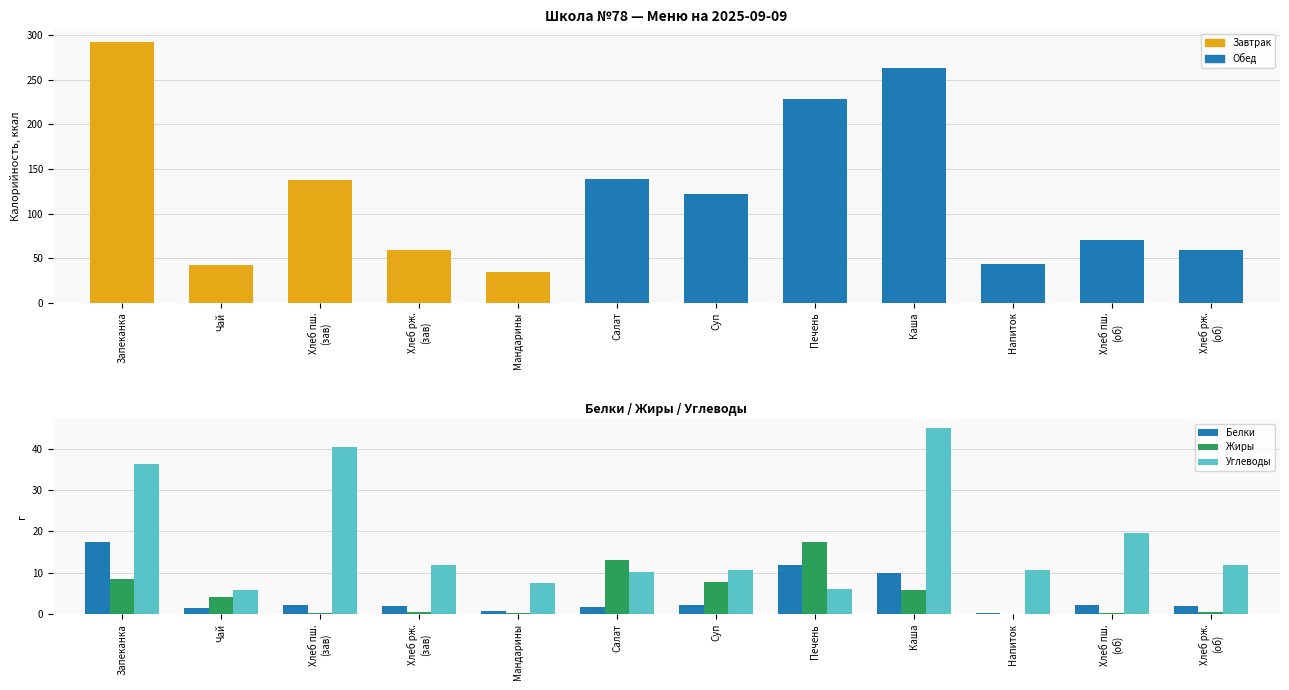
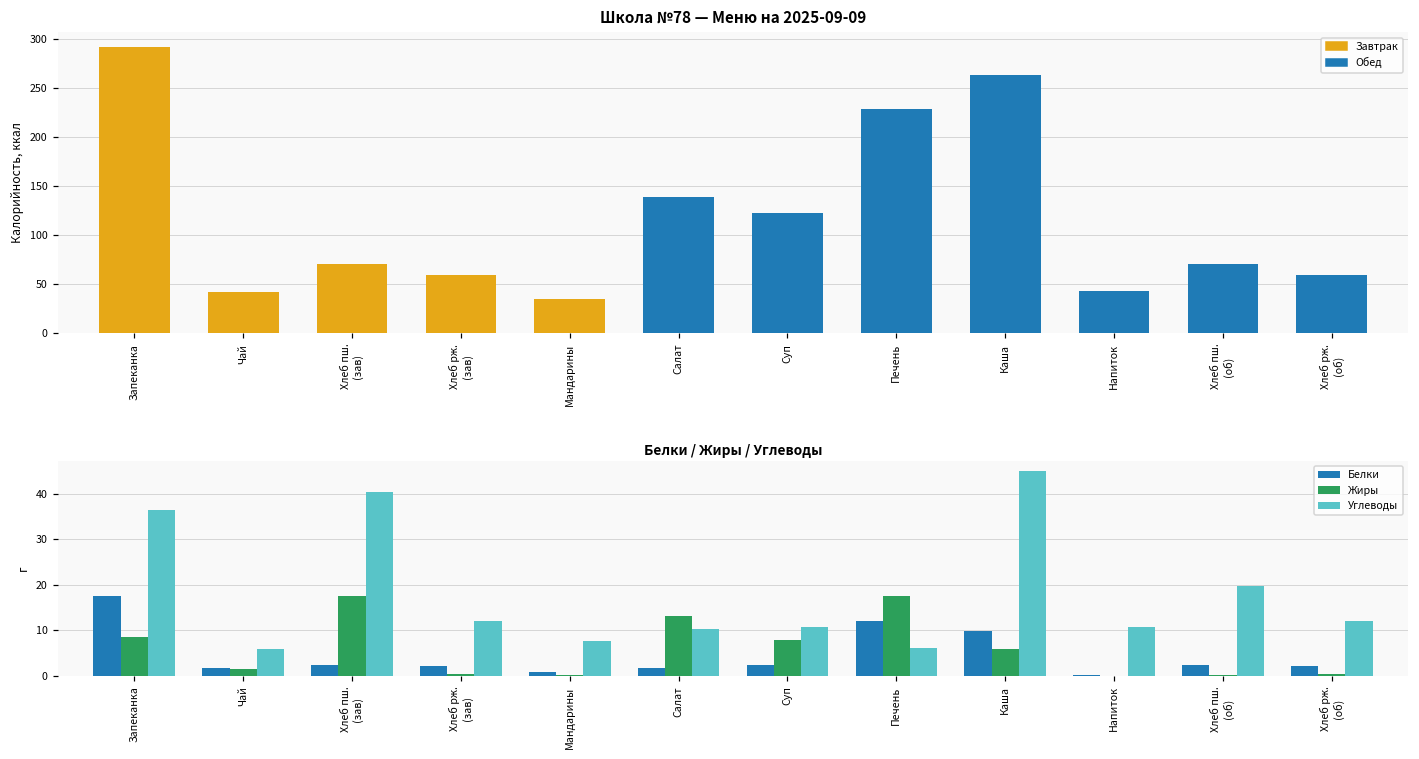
  {
    "Школа №78 — Меню на 2025-09-09": {
      "Запеканка": 290,
      "Чай": 40,
-     "Хлеб пш. (зав)": 140,
+     "Хлеб пш. (зав)": 70,
      "Хлеб рж. (зав)": 60,
      "Мандарины": 40,
      "Салат": 140,
      "Суп": 120,
      "Печень": 230,
      "Каша": 260,
      "Напиток": 40,
      "Хлеб пш. (об)": 70,
      "Хлеб рж. (об)": 60
    },
    "Белки / Жиры / Углеводы": {
      "Белки": {
        "Запеканка": 18,
        "Чай": 2,
        "Хлеб пш. (зав)": 2,
        "Хлеб рж. (зав)": 2,
        "Мандарины": 1,
        "Салат": 2,
        "Суп": 2,
        "Печень": 12,
        "Каша": 10,
        "Хлеб пш. (об)": 2,
        "Хлеб рж. (об)": 2
      },
      "Жиры": {
        "Запеканка": 9,
-       "Чай": 4,
-       "Хлеб пш. (зав)": 0,
+       "Чай": 1,
+       "Хлеб пш. (зав)": 18,
        "Салат": 13,
        "Суп": 8,
        "Печень": 17,
        "Каша": 6,
        "Напиток": 0
      },
      "Углеводы": {
        "Запеканка": 36,
        "Чай": 6,
        "Хлеб пш. (зав)": 40,
        "Хлеб рж. (зав)": 12,
        "Мандарины": 8,
        "Салат": 10,
        "Суп": 11,
        "Печень": 6,
        "Каша": 45,
        "Напиток": 11,
        "Хлеб пш. (об)": 20,
        "Хлеб рж. (об)": 12
      }
    }
  }
